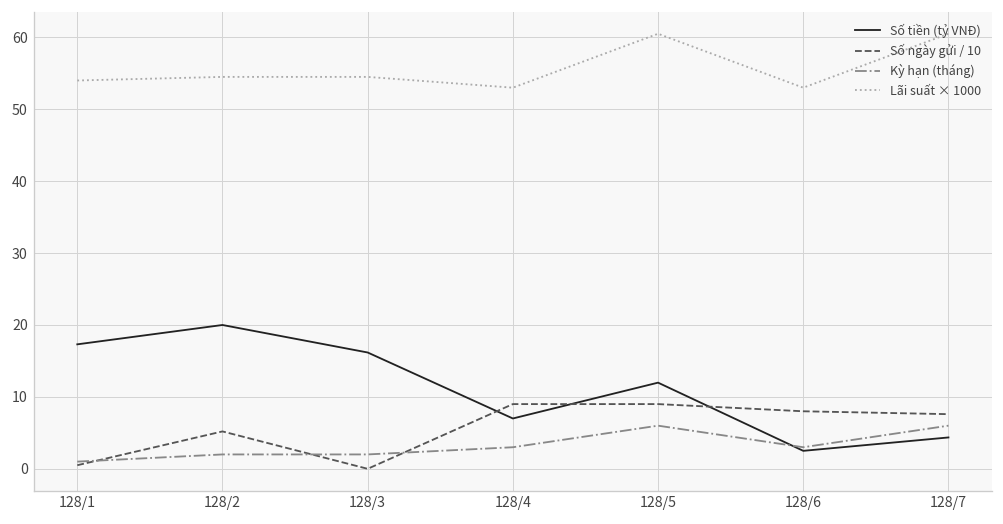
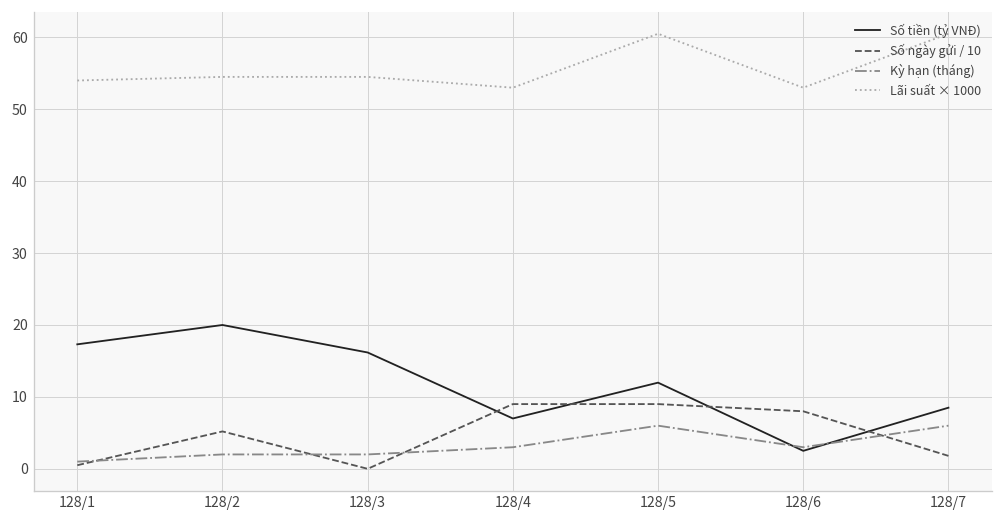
  {
    "Số tiền (tỷ VNĐ)": {
      "128/1": 17,
      "128/2": 20,
      "128/3": 16,
      "128/4": 7,
      "128/5": 12,
      "128/6": 3,
-     "128/7": 4
+     "128/7": 9
    },
    "Số ngày gửi / 10": {
      "128/1": 1,
      "128/2": 5,
      "128/3": 0,
      "128/4": 9,
      "128/5": 9,
      "128/6": 8,
-     "128/7": 8
+     "128/7": 2
    }
  }
